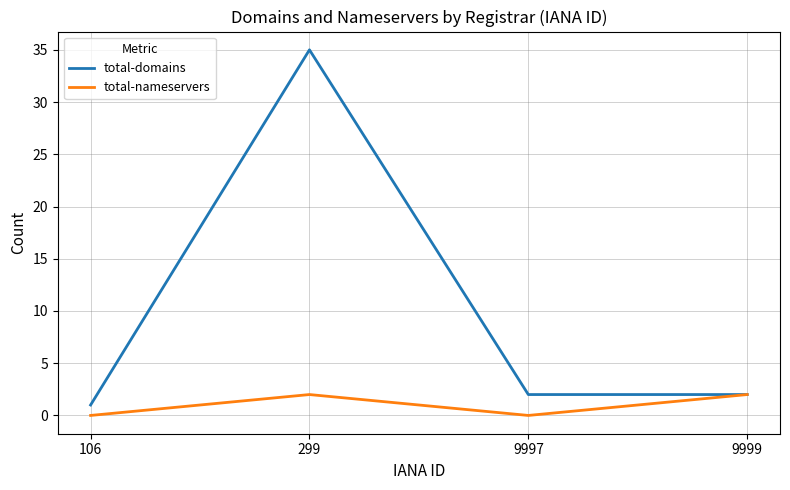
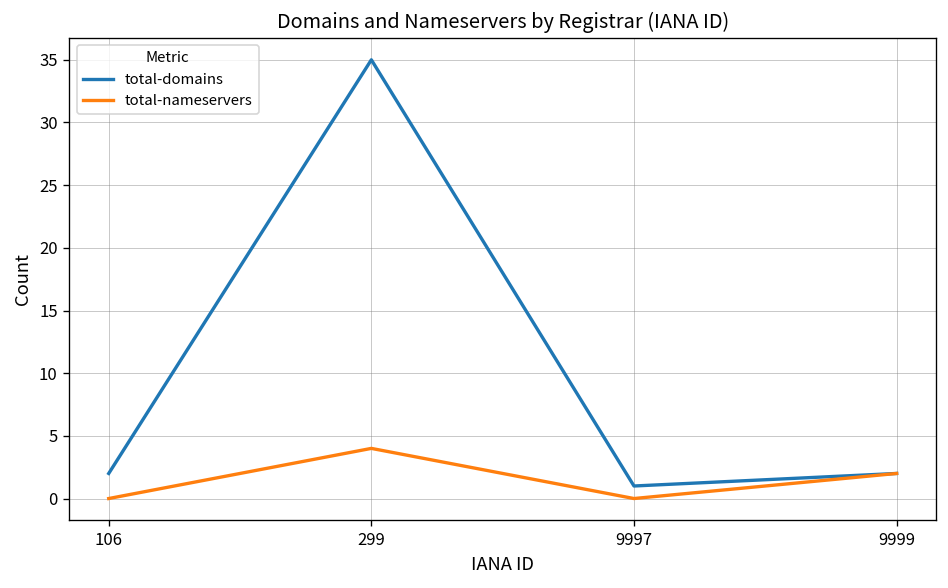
  {
    "total-domains": {
-     "106": 1,
+     "106": 2,
      "299": 35,
-     "9997": 2
+     "9997": 1
    },
    "total-nameservers": {
      "106": 0,
-     "299": 2,
+     "299": 4,
      "9997": 0
    }
  }
